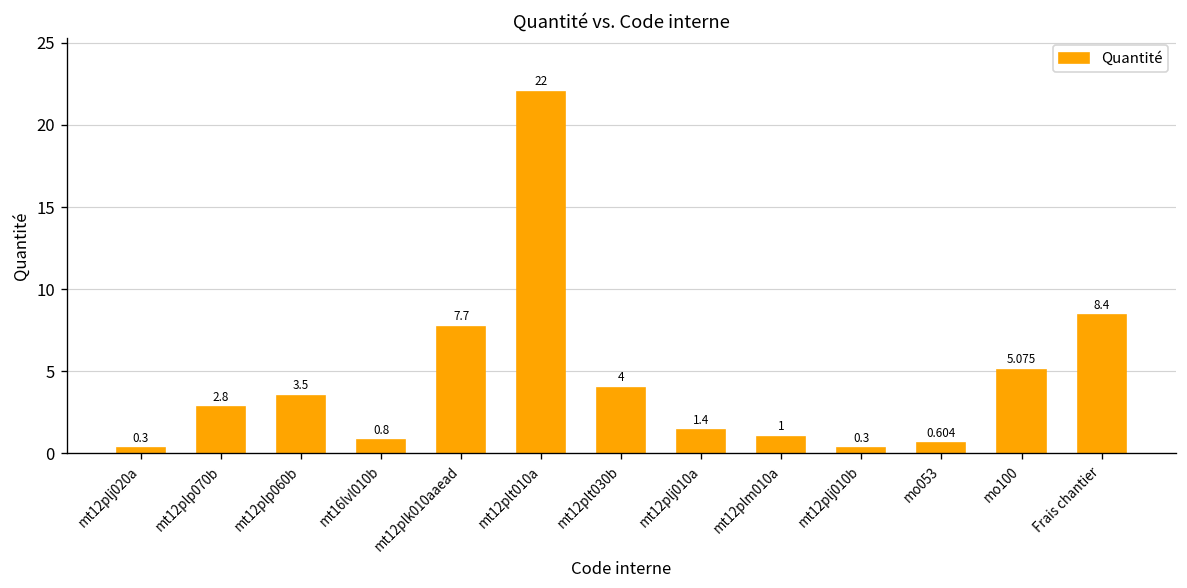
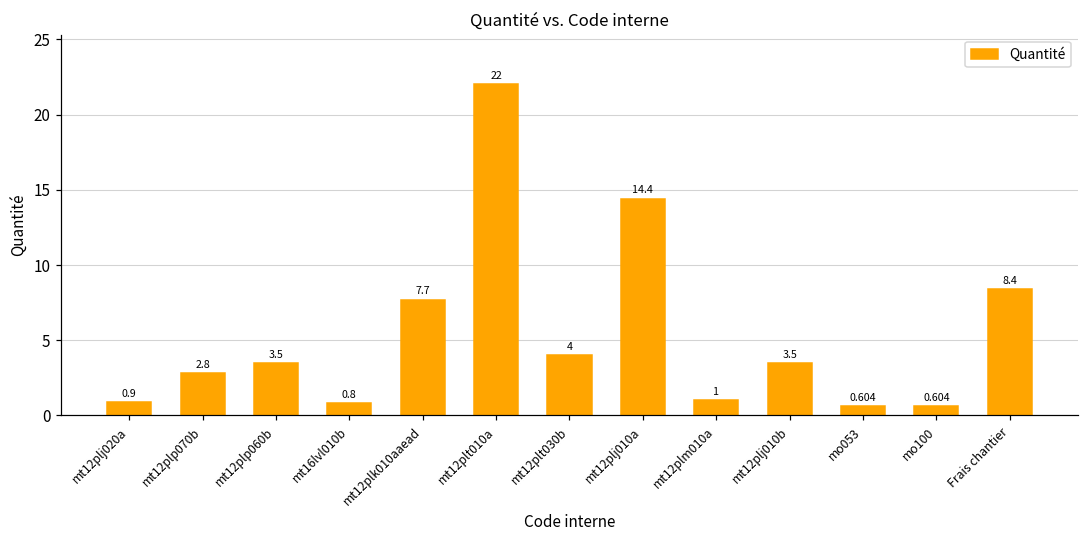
  {
-   "mt12plj020a": 0.3,
+   "mt12plj020a": 0.9,
    "mt12plp070b": 2.8,
    "mt12plp060b": 3.5,
    "mt16lvl010b": 0.8,
    "mt12plk010aaead": 7.7,
    "mt12plt010a": 22,
    "mt12plt030b": 4,
-   "mt12plj010a": 1.4,
+   "mt12plj010a": 14.4,
    "mt12plm010a": 1,
-   "mt12plj010b": 0.3,
+   "mt12plj010b": 3.5,
    "mo053": 0.604,
-   "mo100": 5.075,
+   "mo100": 0.604,
    "Frais chantier": 8.4
  }
